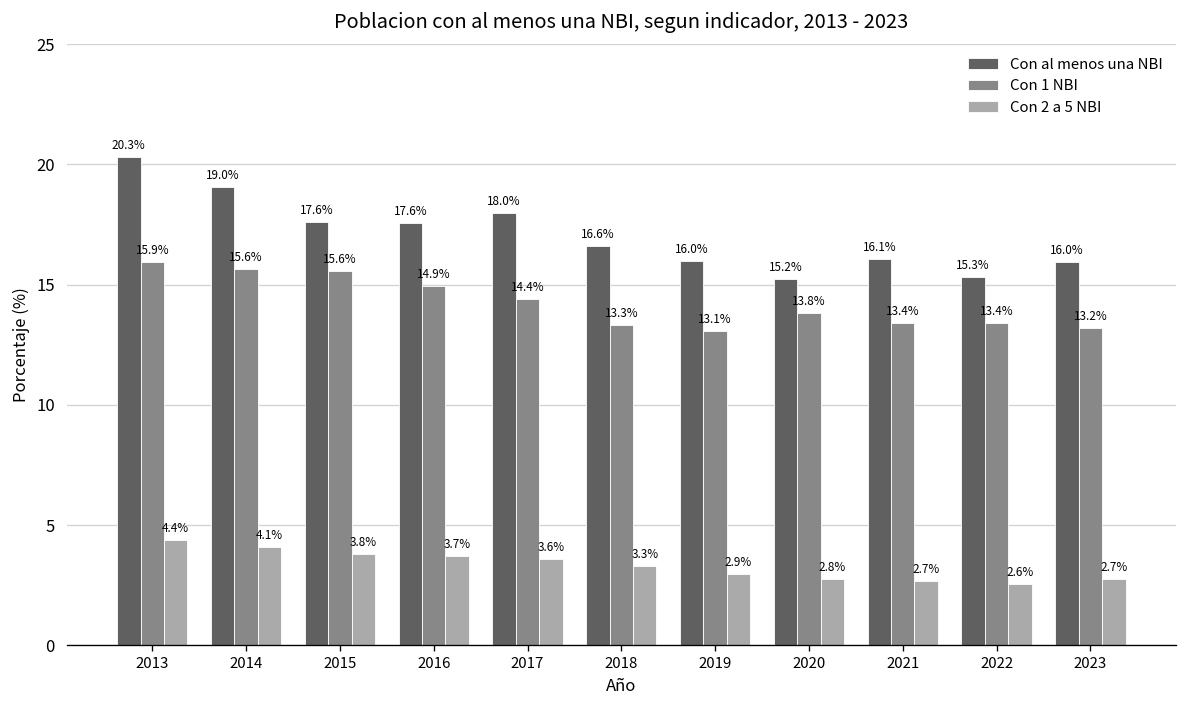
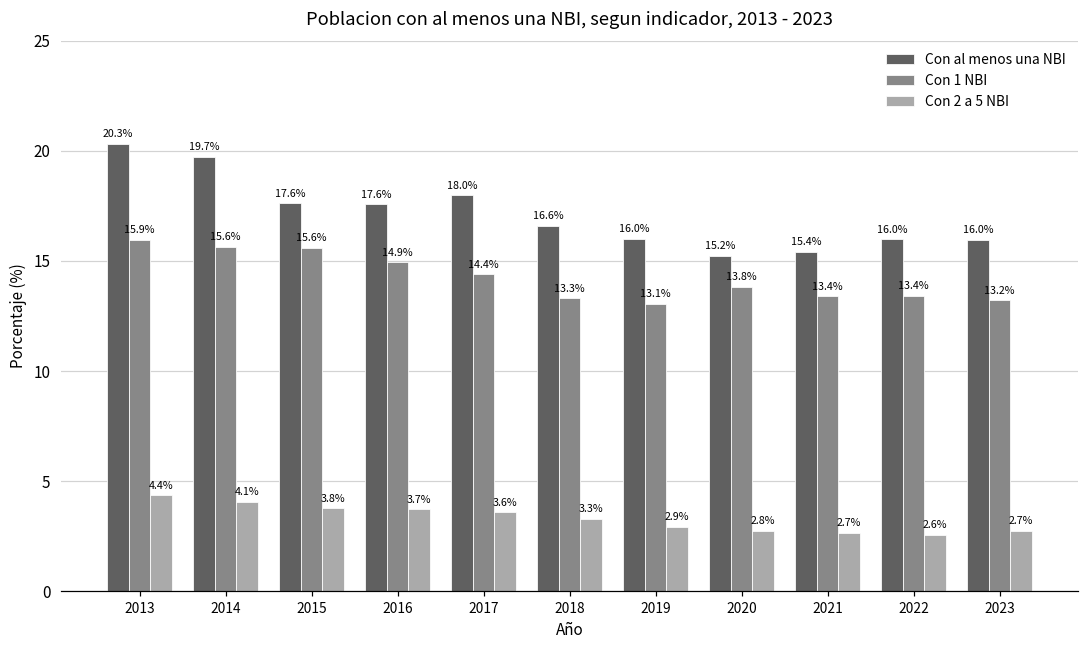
  {
    "Con al menos una NBI": {
      "2013": "20.3%",
-     "2014": "19.0%",
+     "2014": "19.7%",
      "2015": "17.6%",
      "2016": "17.6%",
      "2017": "18.0%",
      "2018": "16.6%",
      "2019": "16.0%",
      "2020": "15.2%",
-     "2021": "16.1%",
-     "2022": "15.3%",
+     "2021": "15.4%",
+     "2022": "16.0%",
      "2023": "16.0%"
    }
  }
